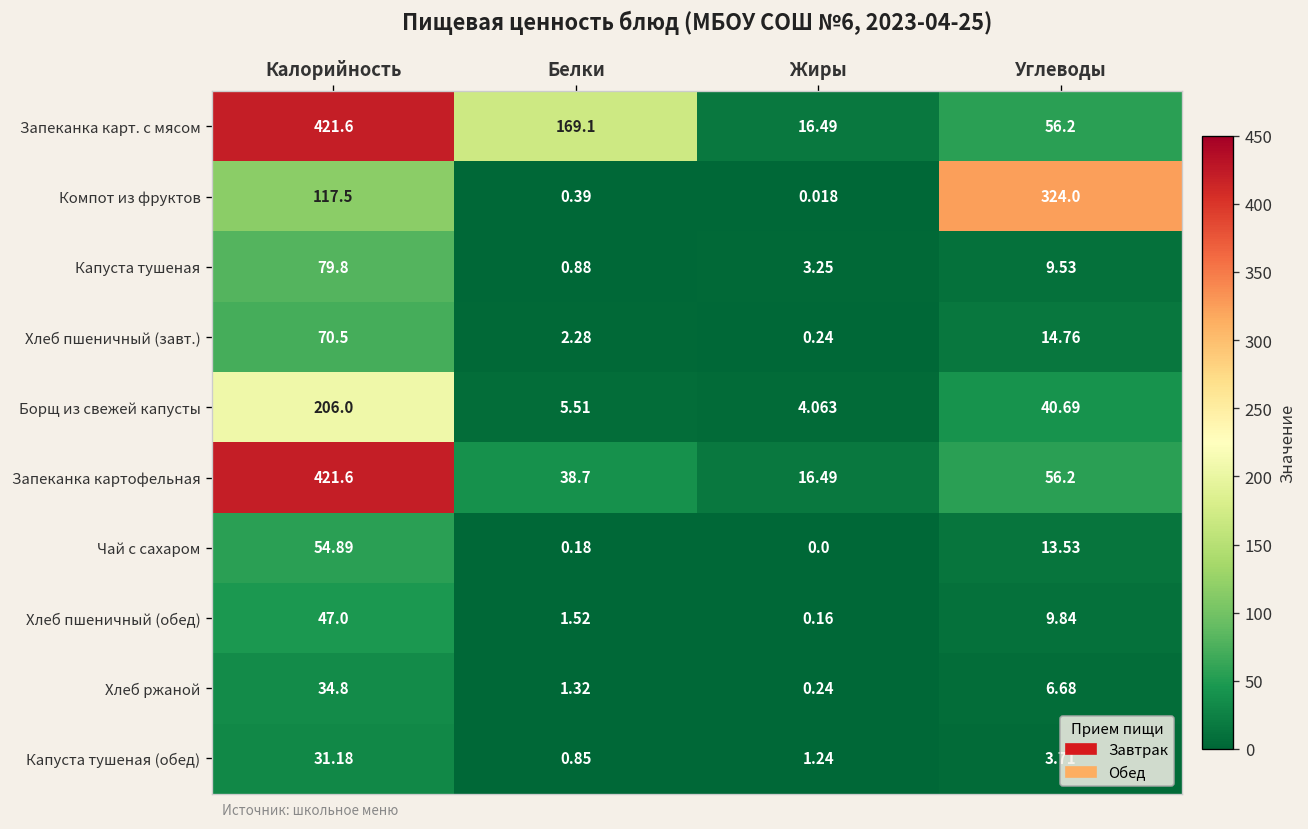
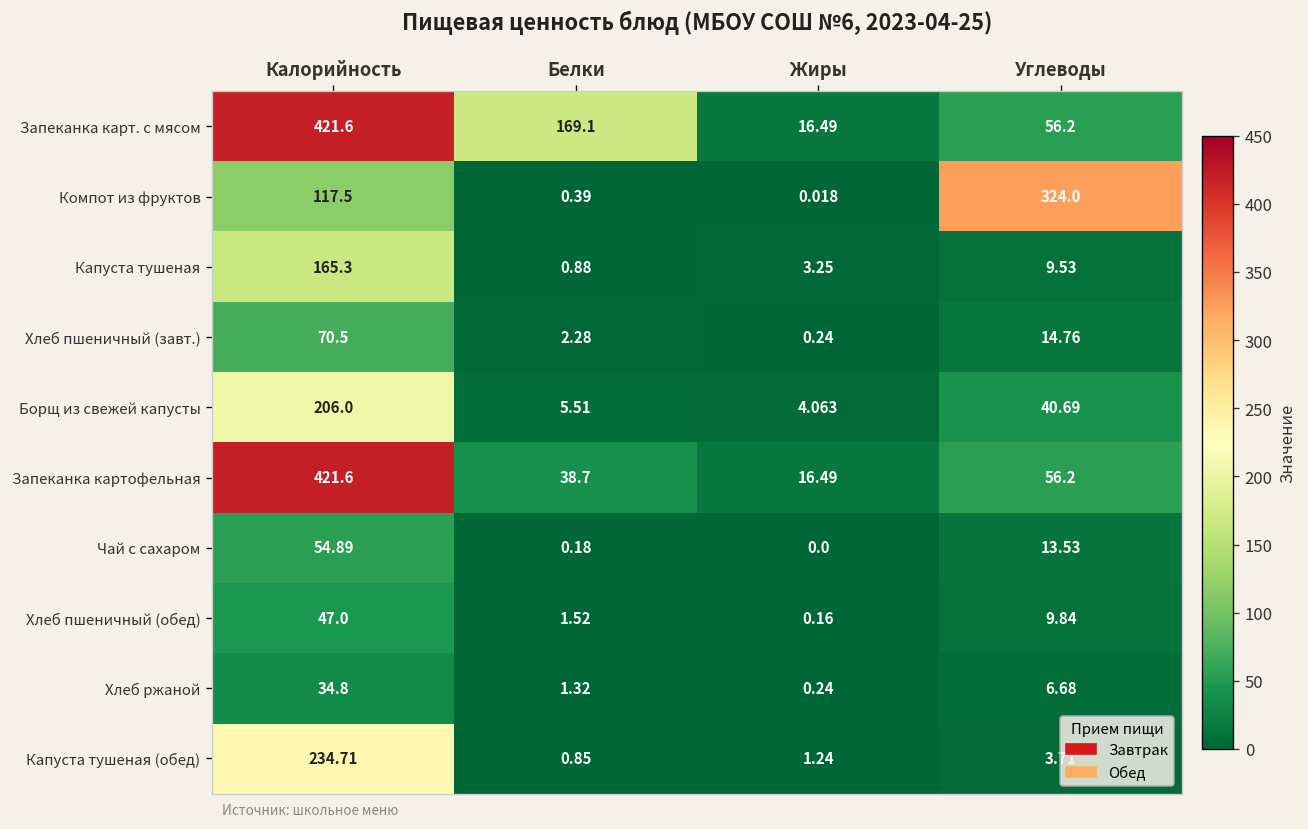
  {
    "Запеканка карт. с мясом": {
      "Калорийность": 421.6,
      "Белки": 169.1,
      "Жиры": 16.49,
      "Углеводы": 56.2
    },
    "Компот из фруктов": {
      "Калорийность": 117.5,
      "Белки": 0.39,
      "Жиры": 0.018,
      "Углеводы": 324.0
    },
    "Капуста тушеная": {
-     "Калорийность": 79.8,
+     "Калорийность": 165.3,
      "Белки": 0.88,
      "Жиры": 3.25,
      "Углеводы": 9.53
    },
    "Хлеб пшеничный (завт.)": {
      "Калорийность": 70.5,
      "Белки": 2.28,
      "Жиры": 0.24,
      "Углеводы": 14.76
    },
    "Борщ из свежей капусты": {
      "Калорийность": 206.0,
      "Белки": 5.51,
      "Жиры": 4.063,
      "Углеводы": 40.69
    },
    "Запеканка картофельная": {
      "Калорийность": 421.6,
      "Белки": 38.7,
      "Жиры": 16.49,
      "Углеводы": 56.2
    },
    "Чай с сахаром": {
      "Калорийность": 54.89,
      "Белки": 0.18,
      "Жиры": 0.0,
      "Углеводы": 13.53
    },
    "Хлеб пшеничный (обед)": {
      "Калорийность": 47.0,
      "Белки": 1.52,
      "Жиры": 0.16,
      "Углеводы": 9.84
    },
    "Хлеб ржаной": {
      "Калорийность": 34.8,
      "Белки": 1.32,
      "Жиры": 0.24,
      "Углеводы": 6.68
    },
    "Капуста тушеная (обед)": {
-     "Калорийность": 31.18,
+     "Калорийность": 234.71,
      "Белки": 0.85,
      "Жиры": 1.24
    }
  }
